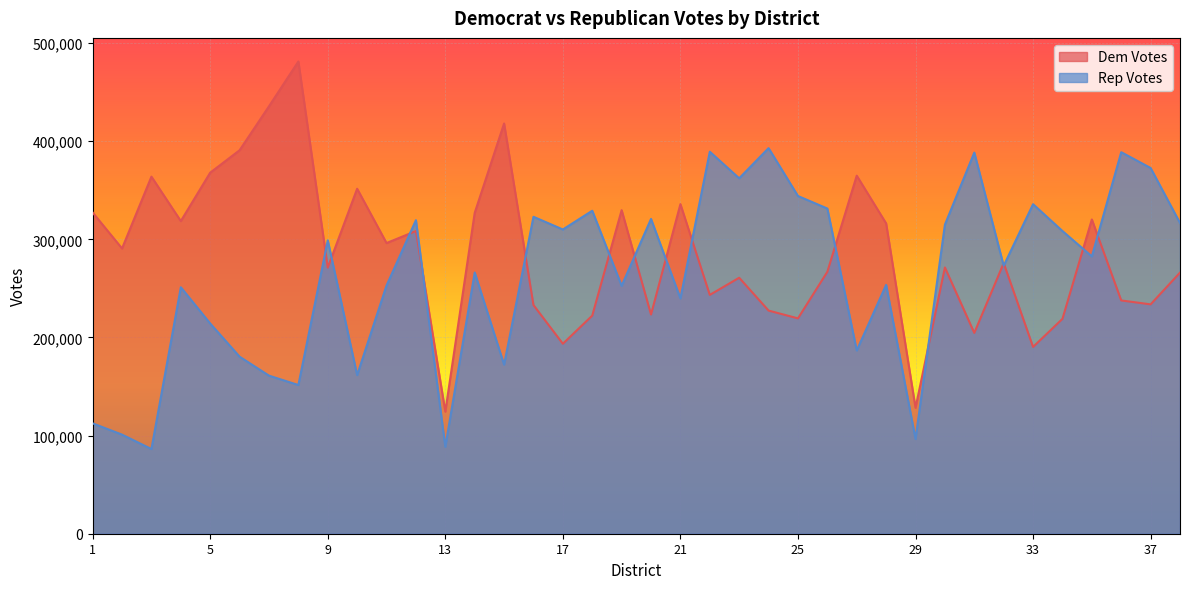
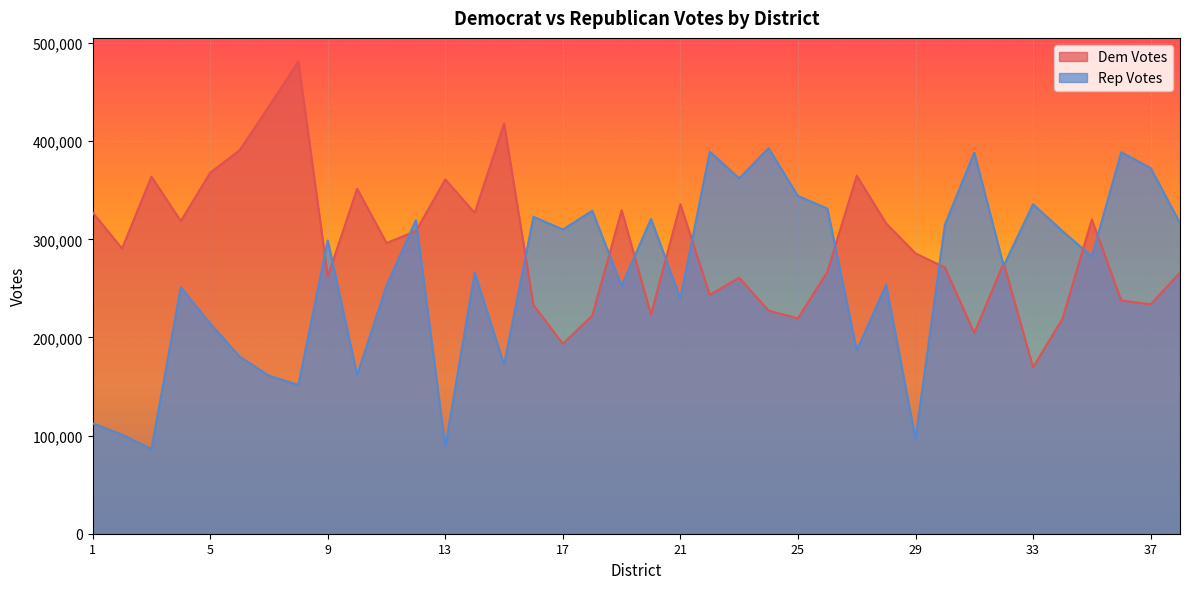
  {
    "Dem Votes": {
      "1": "330,000",
      "5": "370,000",
-     "9": "270,000",
-     "13": "120,000",
+     "9": "260,000",
+     "13": "360,000",
      "17": "190,000",
      "21": "340,000",
      "25": "220,000",
-     "29": "130,000",
-     "33": "190,000",
+     "29": "290,000",
+     "33": "170,000",
      "37": "230,000"
    },
    "Rep Votes": {
      "1": "110,000",
      "5": "210,000",
      "9": "300,000",
      "13": "90,000",
      "17": "310,000",
      "21": "240,000",
      "25": "340,000",
      "29": "100,000",
      "33": "340,000",
      "37": "370,000"
    }
  }
